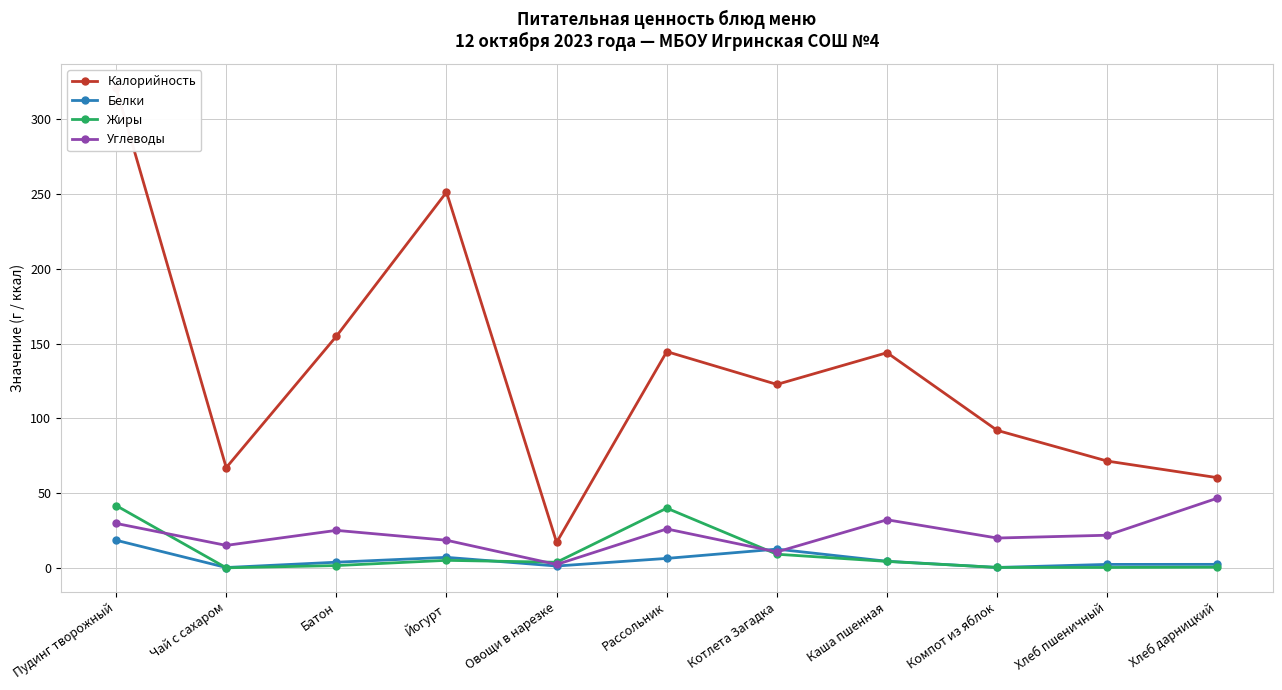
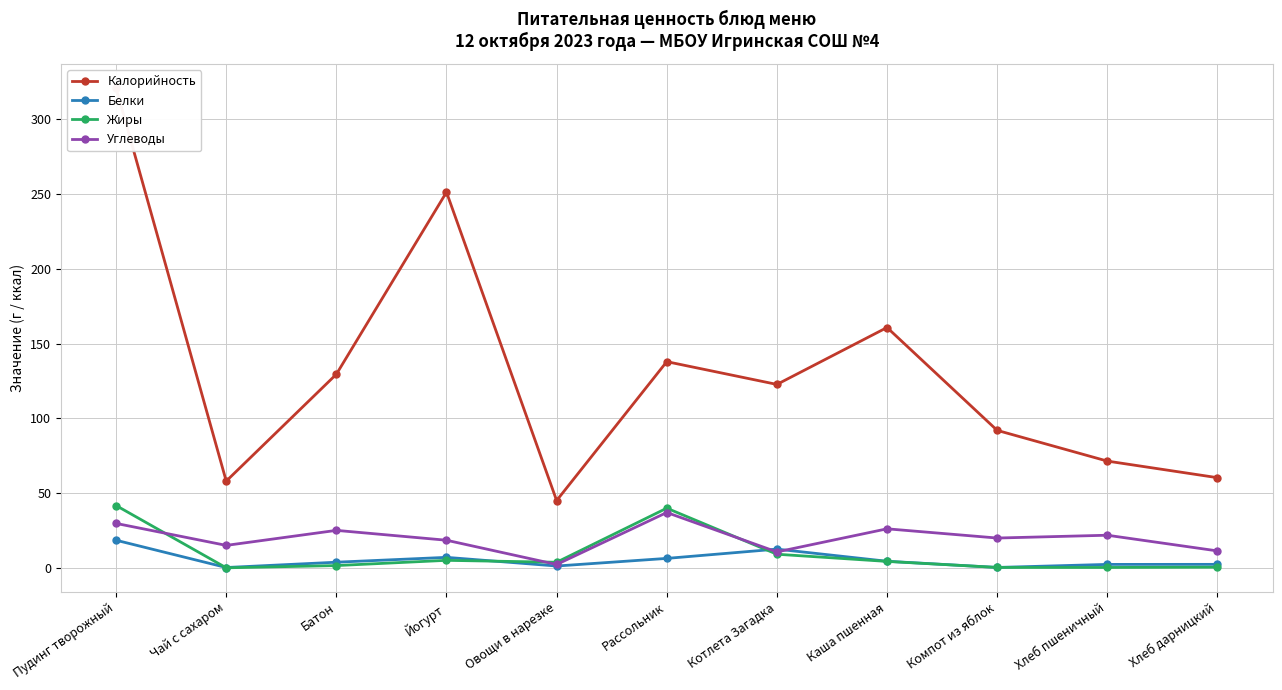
  {
    "Калорийность": {
-     "Чай с сахаром": 67,
-     "Батон": 155,
+     "Чай с сахаром": 58,
+     "Батон": 130,
      "Йогурт": 251,
-     "Овощи в нарезке": 17,
-     "Рассольник": 145,
+     "Овощи в нарезке": 45,
+     "Рассольник": 138,
      "Котлета Загадка": 123,
-     "Каша пшенная": 144,
+     "Каша пшенная": 161,
      "Компот из яблок": 92,
      "Хлеб пшеничный": 71,
      "Хлеб дарницкий": 60
    },
    "Белки": {
      "Пудинг творожный": 18,
      "Батон": 4,
      "Йогурт": 7,
      "Рассольник": 6,
      "Котлета Загадка": 13,
      "Хлеб пшеничный": 2,
      "Хлеб дарницкий": 2
    },
    "Жиры": {
      "Пудинг творожный": 42,
      "Батон": 2,
      "Йогурт": 5,
      "Рассольник": 40,
      "Хлеб пшеничный": 0,
      "Хлеб дарницкий": 0
    },
    "Углеводы": {
      "Пудинг творожный": 30,
      "Чай с сахаром": 15,
      "Батон": 25,
      "Йогурт": 18,
-     "Рассольник": 26,
-     "Каша пшенная": 32,
+     "Рассольник": 37,
+     "Каша пшенная": 26,
      "Компот из яблок": 20,
      "Хлеб пшеничный": 22,
-     "Хлеб дарницкий": 47
+     "Хлеб дарницкий": 11
    }
  }
